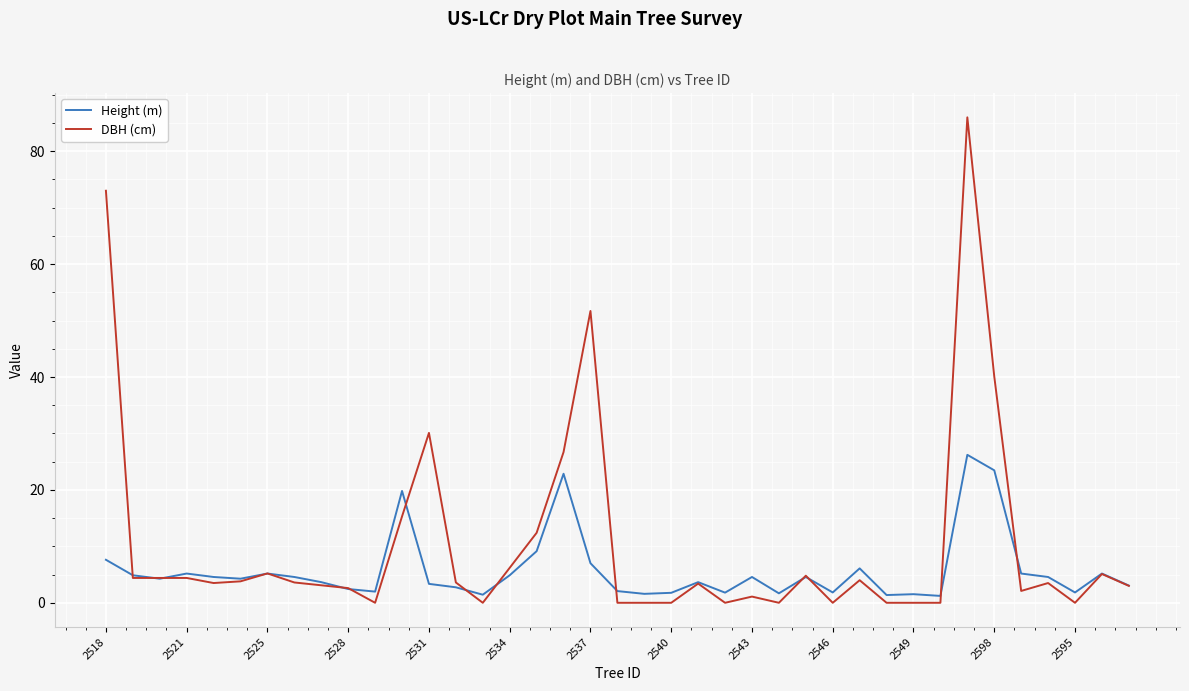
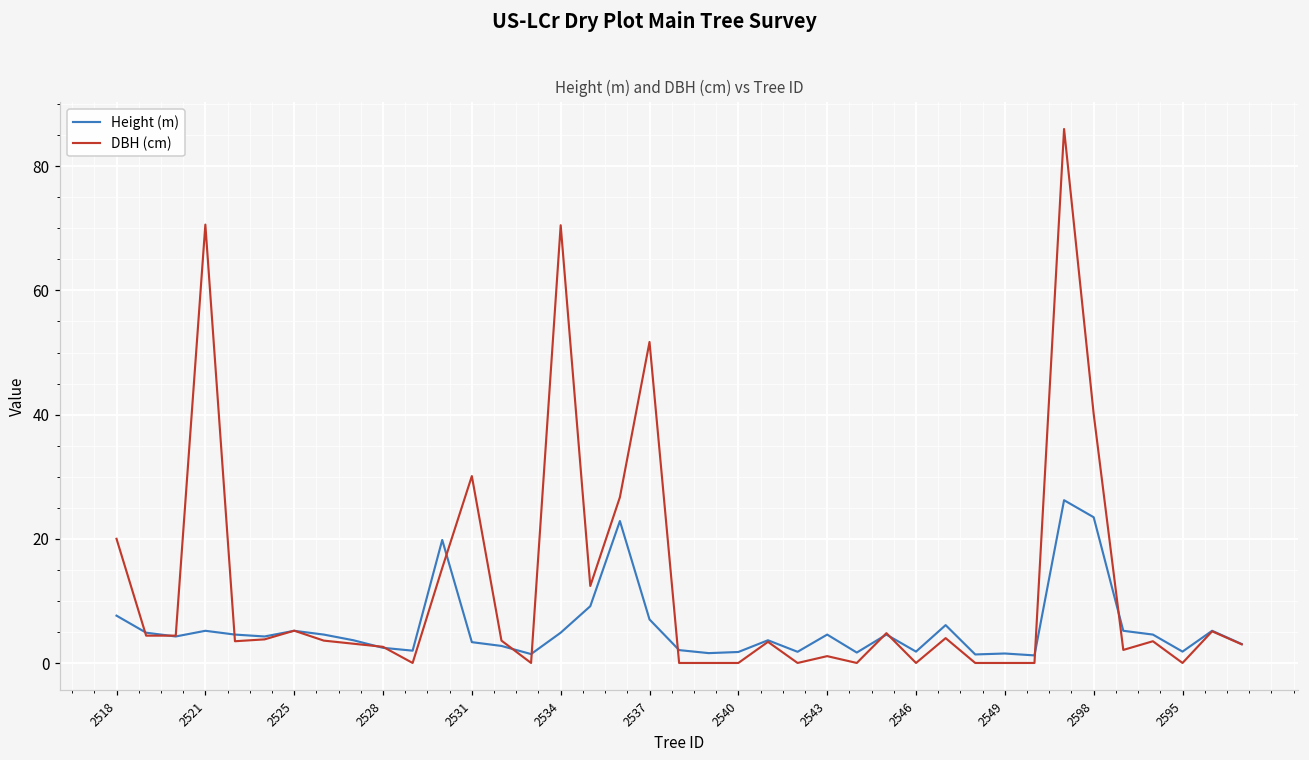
  {
    "Height (m)": {
      "2518": 8,
      "2521": 5,
      "2531": 3,
      "2534": 5,
      "2537": 7,
      "2540": 2,
      "2543": 5,
      "2546": 2,
      "2549": 2,
      "2598": 23,
      "2595": 2
    },
    "DBH (cm)": {
-     "2518": 73,
-     "2521": 4,
+     "2518": 20,
+     "2521": 71,
      "2531": 30,
-     "2534": 6,
+     "2534": 71,
      "2537": 52,
      "2540": 0,
      "2543": 1,
      "2546": 0,
      "2549": 0,
      "2598": 40,
      "2595": 0
    }
  }
